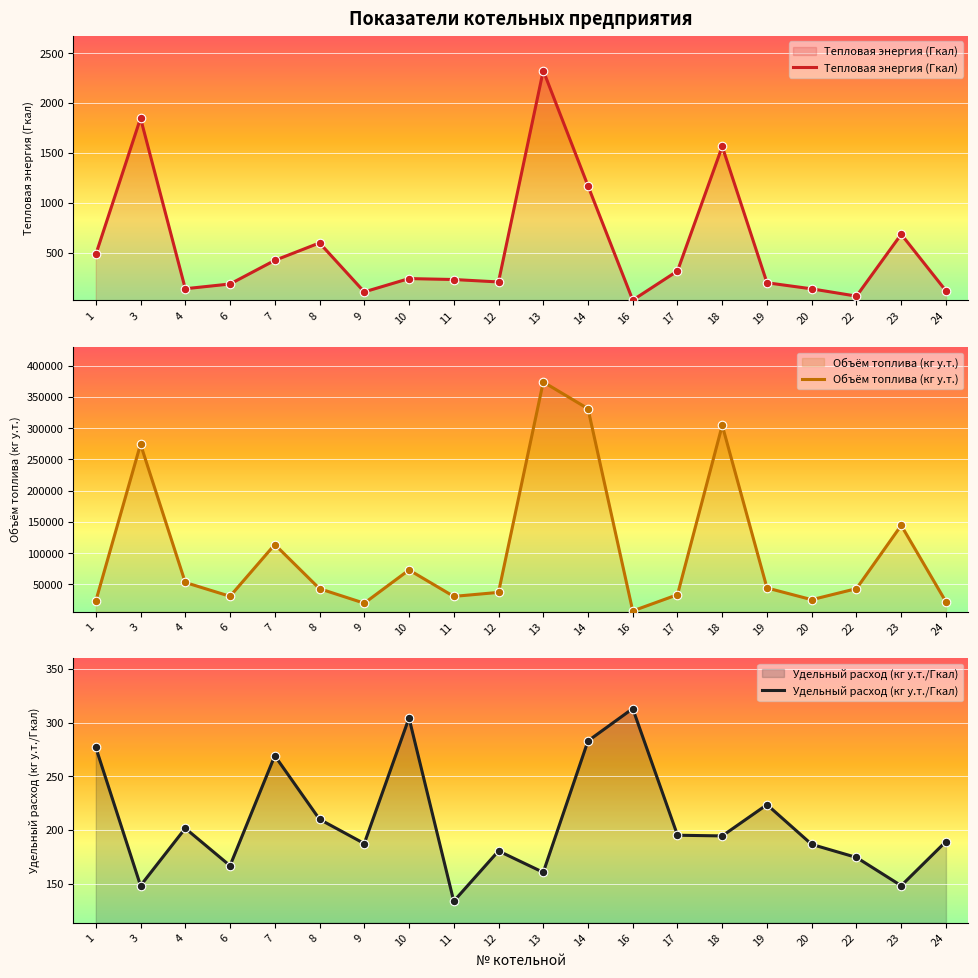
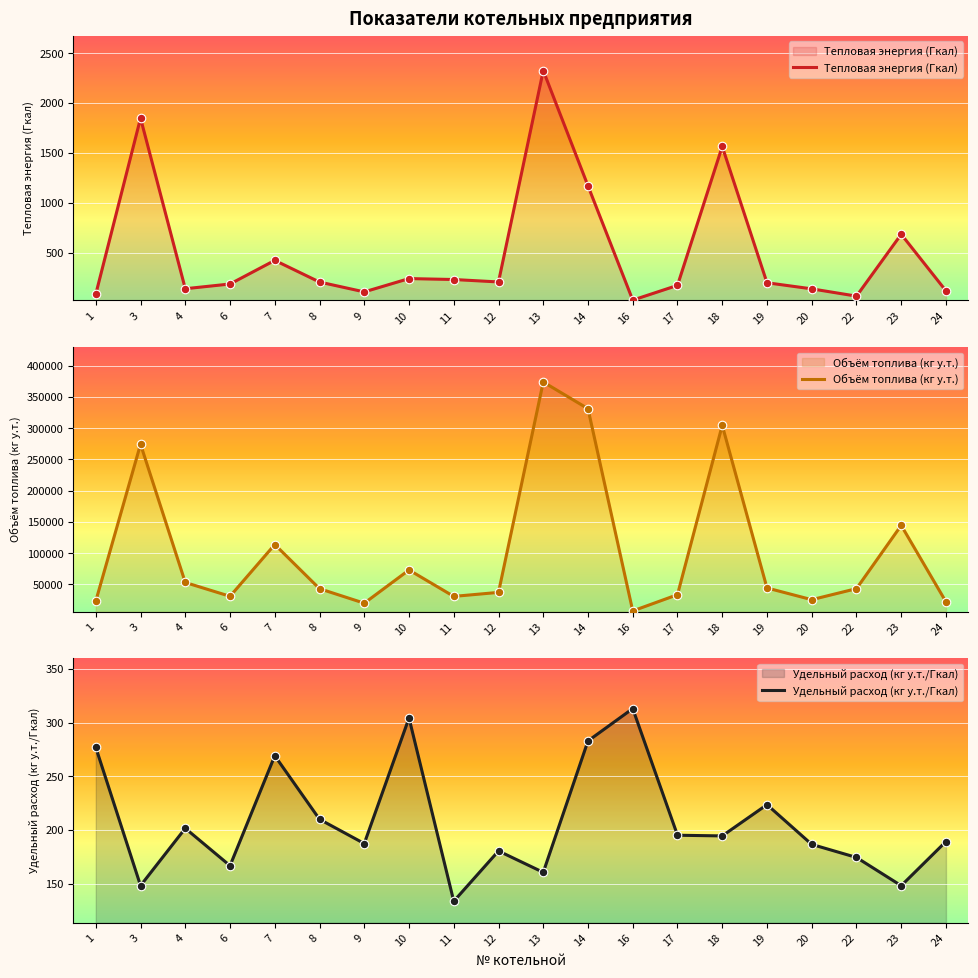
  {
    "Показатели котельных предприятия": {
-     "1": 500,
+     "1": 100,
      "3": 1800,
      "4": 100,
      "6": 200,
      "7": 400,
-     "8": 600,
+     "8": 200,
      "9": 100,
      "10": 200,
      "11": 200,
      "12": 200,
      "13": 2300,
      "14": 1200,
      "16": 0,
-     "17": 300,
+     "17": 200,
      "18": 1600,
      "19": 200,
      "20": 100,
      "22": 100,
      "23": 700,
      "24": 100
    }
  }
